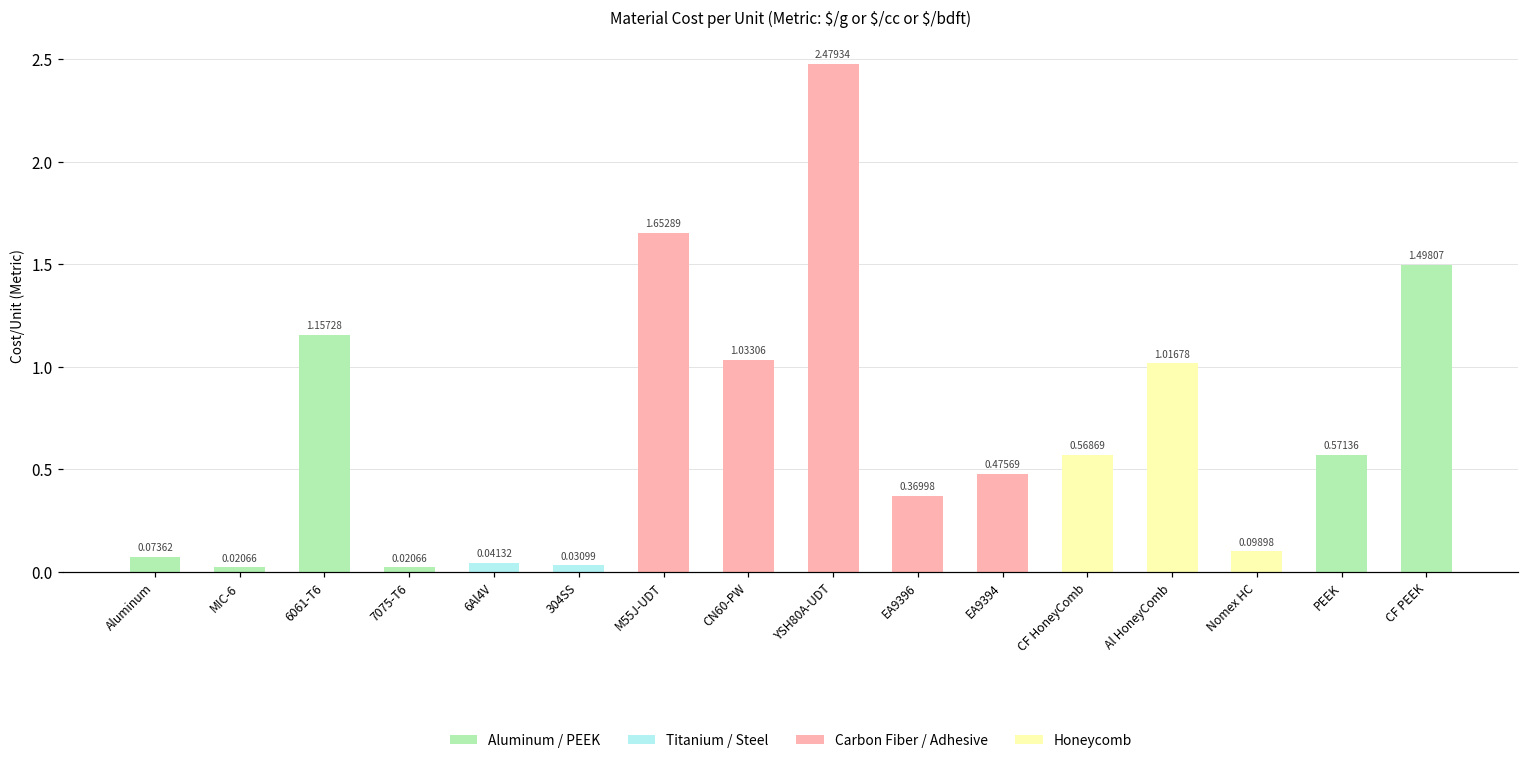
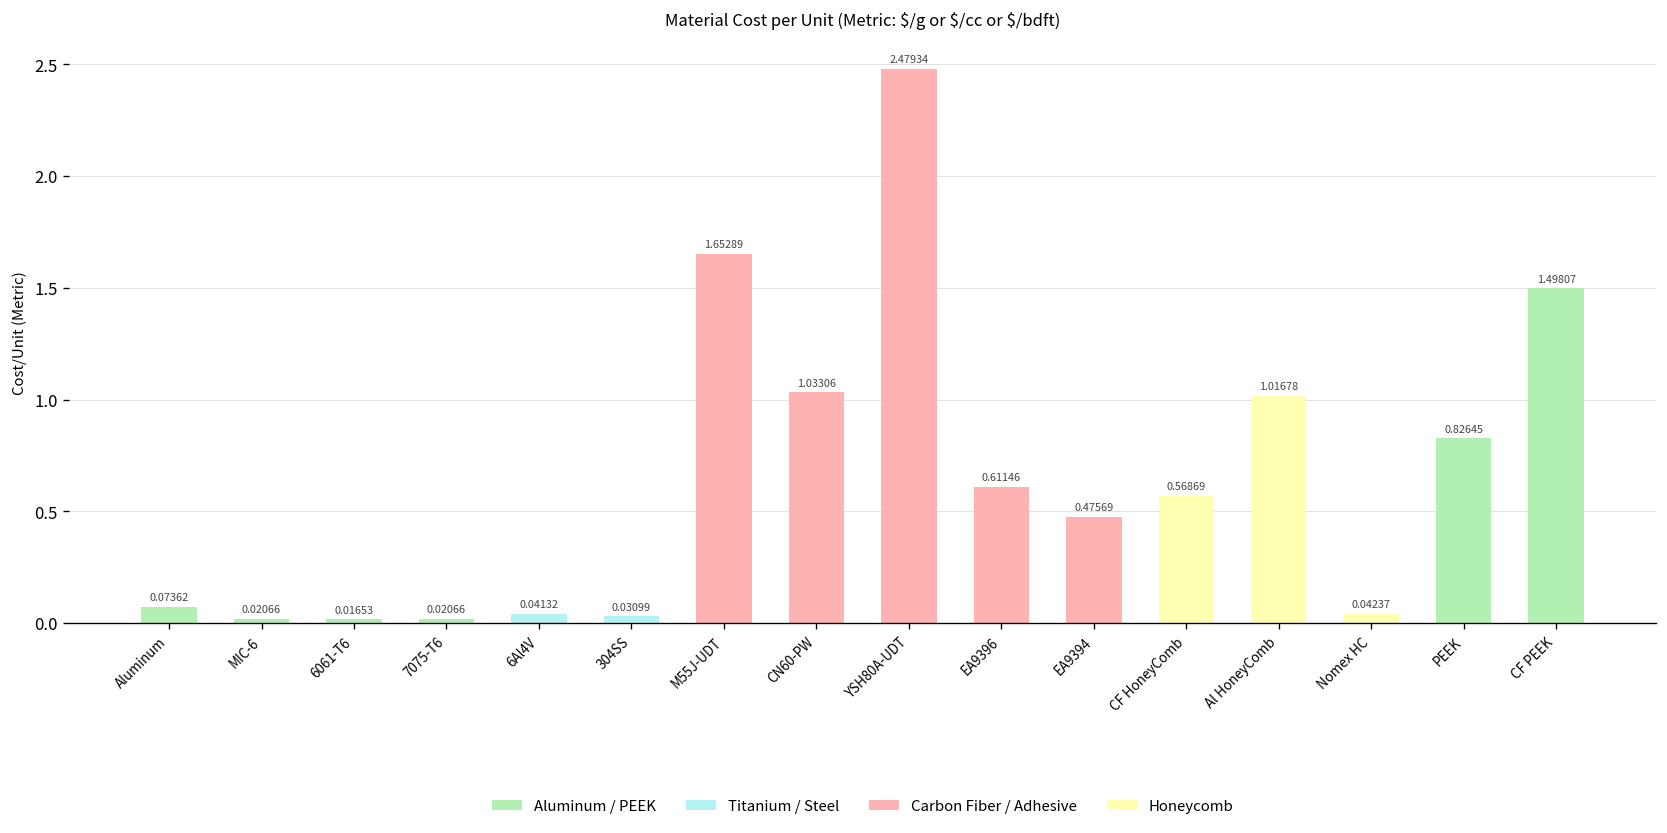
  {
    "Aluminum": 0.07362,
    "MIC-6": 0.02066,
-   "6061-T6": 1.15728,
+   "6061-T6": 0.01653,
    "7075-T6": 0.02066,
    "6Al4V": 0.04132,
    "304SS": 0.03099,
    "M55J-UDT": 1.65289,
    "CN60-PW": 1.03306,
    "YSH80A-UDT": 2.47934,
-   "EA9396": 0.36998,
+   "EA9396": 0.61146,
    "EA9394": 0.47569,
    "CF HoneyComb": 0.56869,
    "Al HoneyComb": 1.01678,
-   "Nomex HC": 0.09898,
-   "PEEK": 0.57136,
+   "Nomex HC": 0.04237,
+   "PEEK": 0.82645,
    "CF PEEK": 1.49807
  }
